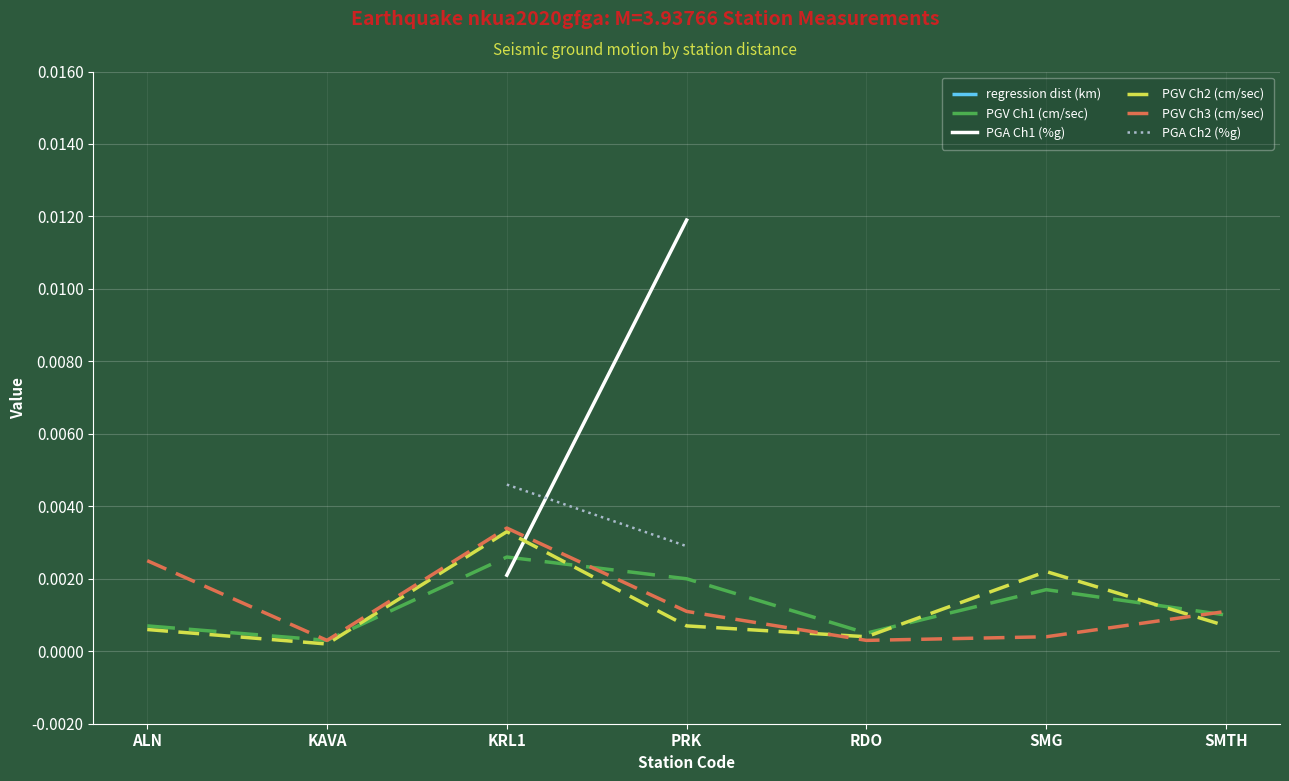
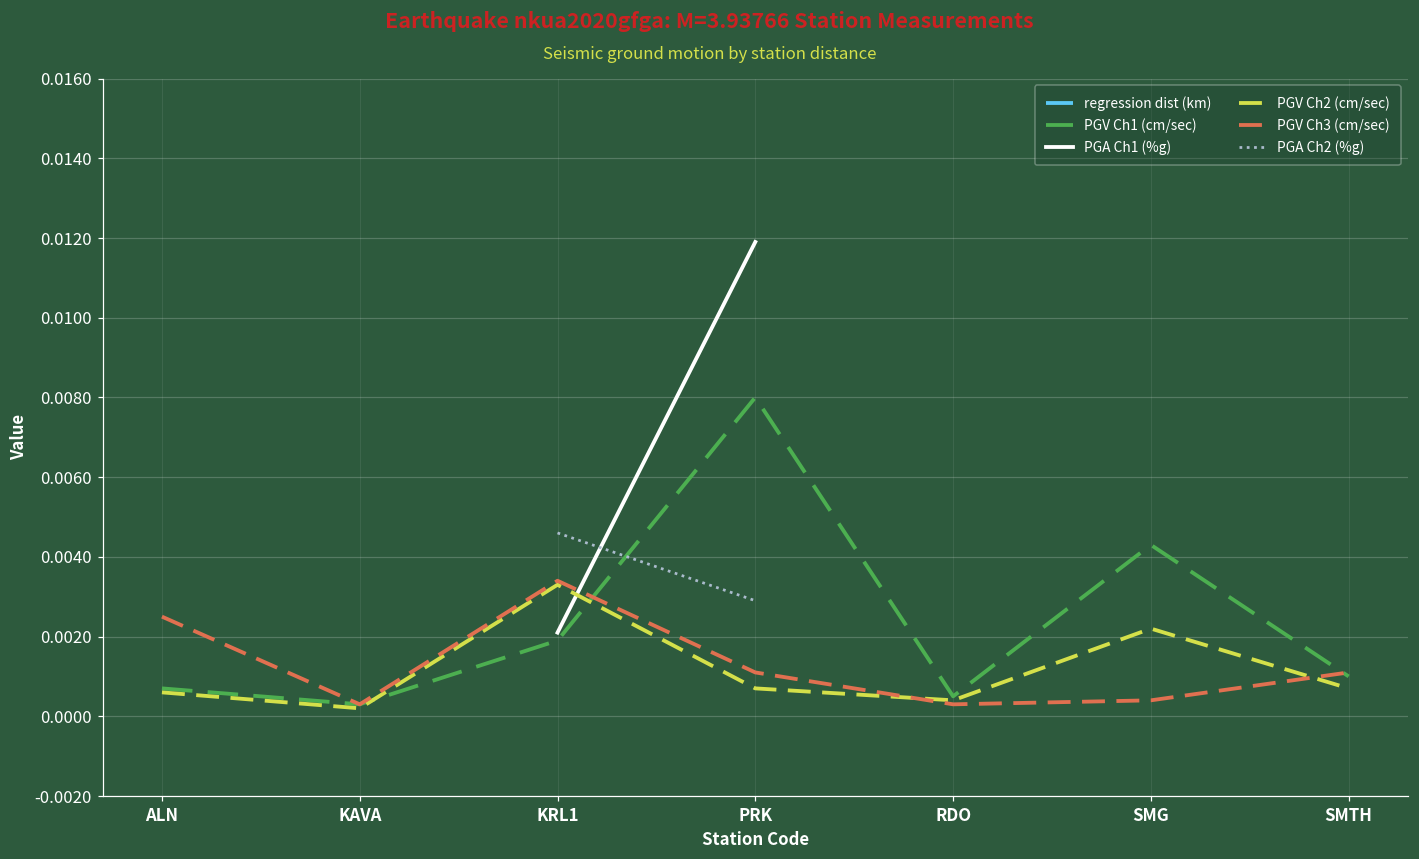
  {
    "PGV Ch1 (cm/sec)": {
      "ALN": 0.0007,
-     "KRL1": 0.0026,
-     "PRK": 0.002,
+     "KRL1": 0.0019,
+     "PRK": 0.008,
      "RDO": 0.0005,
-     "SMG": 0.0017,
+     "SMG": 0.0043,
      "SMTH": 0.0010
    },
    "PGA Ch1 (%g)": {
      "KRL1": 0.0021,
      "PRK": 0.0119,
      "SMG": 0.0029
    },
    "PGV Ch2 (cm/sec)": {
      "ALN": 0.0006,
      "KAVA": 0.0002,
      "KRL1": 0.0033,
      "PRK": 0.0007,
      "RDO": 0.0004,
      "SMG": 0.0022,
      "SMTH": 0.0007
    },
    "PGV Ch3 (cm/sec)": {
      "ALN": 0.0025,
      "KRL1": 0.0034,
      "PRK": 0.0011,
      "RDO": 0.0003,
      "SMG": 0.0004,
      "SMTH": 0.0011
    },
    "PGA Ch2 (%g)": {
      "KRL1": 0.0046,
      "PRK": 0.0029,
      "SMG": 0.0037
    }
  }
